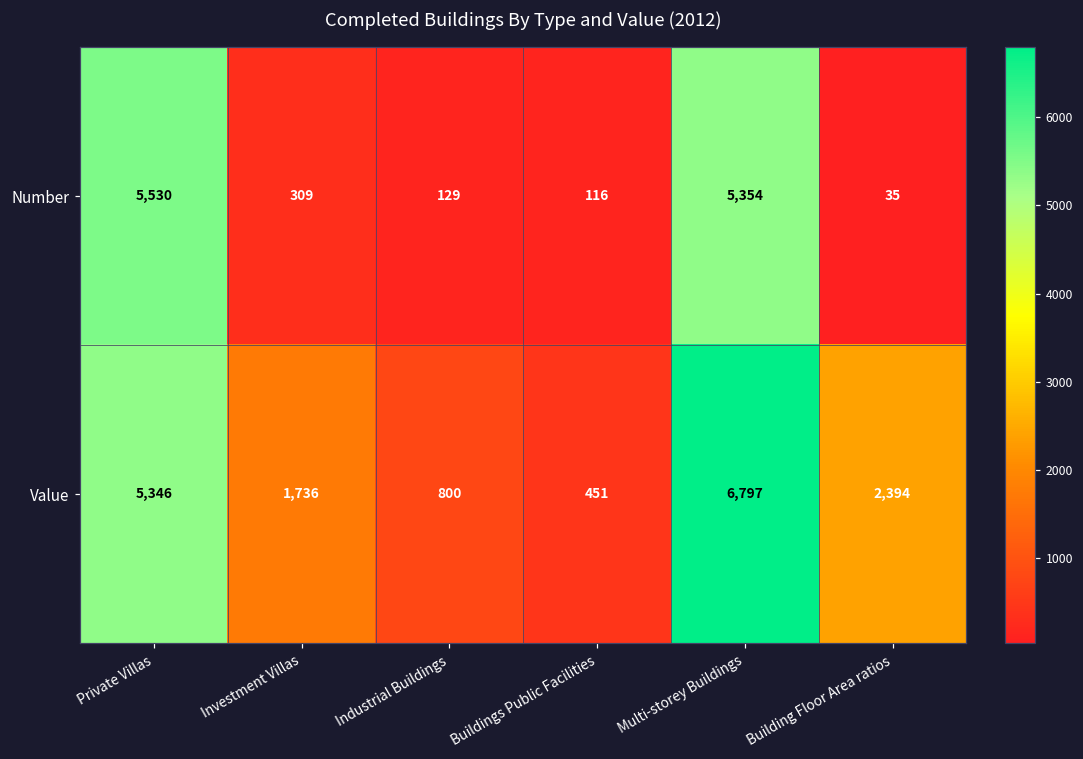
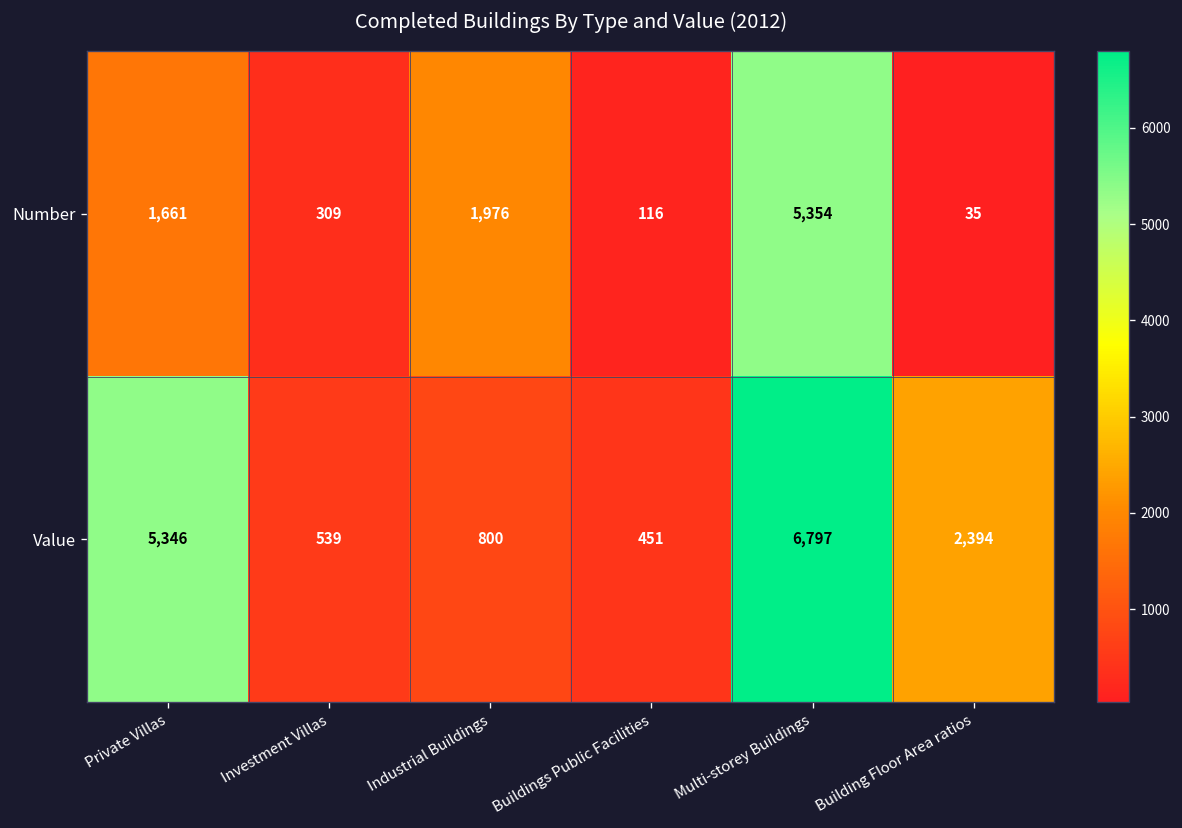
  {
    "Number": {
-     "Private Villas": "5,530",
+     "Private Villas": "1,661",
      "Investment Villas": "309",
-     "Industrial Buildings": "129",
+     "Industrial Buildings": "1,976",
      "Buildings Public Facilities": "116",
      "Multi-storey Buildings": "5,354",
      "Building Floor Area ratios": "35"
    },
    "Value": {
      "Private Villas": "5,346",
-     "Investment Villas": "1,736",
+     "Investment Villas": "539",
      "Industrial Buildings": "800",
      "Buildings Public Facilities": "451",
      "Multi-storey Buildings": "6,797",
      "Building Floor Area ratios": "2,394"
    }
  }
